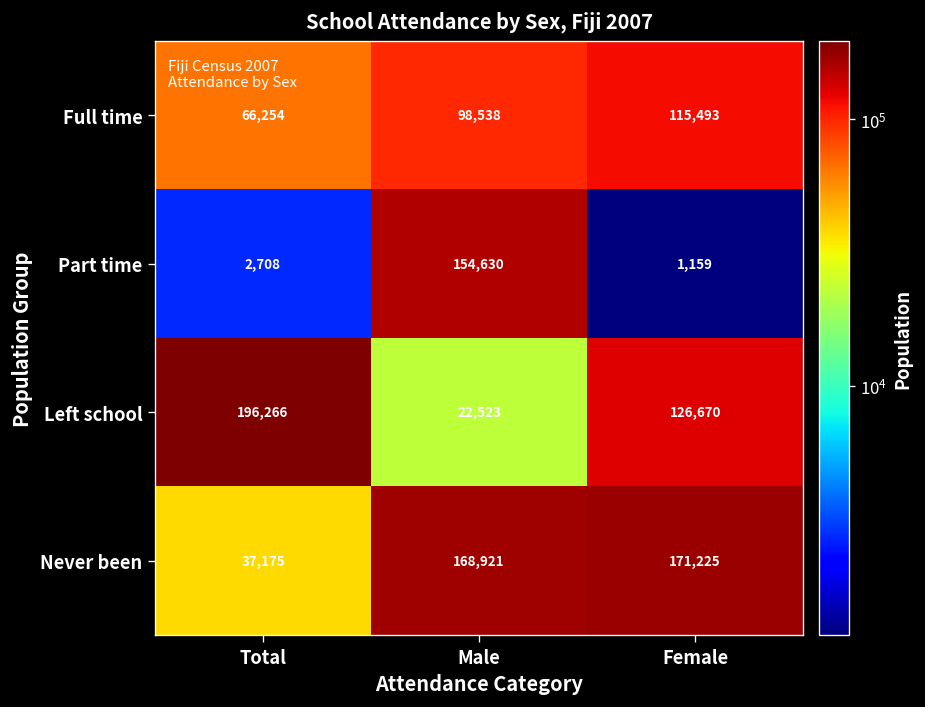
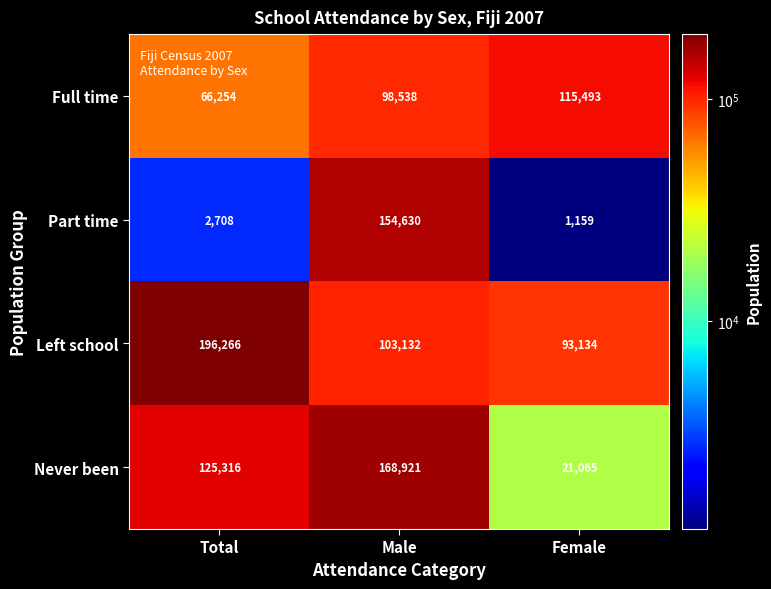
  {
    "Full time": {
      "Male": "98,538",
      "Female": "115,493"
    },
    "Part time": {
      "Total": "2,708",
      "Male": "154,630",
      "Female": "1,159"
    },
    "Left school": {
      "Total": "196,266",
-     "Male": "22,523",
-     "Female": "126,670"
+     "Male": "103,132",
+     "Female": "93,134"
    },
    "Never been": {
-     "Total": "37,175",
+     "Total": "125,316",
      "Male": "168,921",
-     "Female": "171,225"
+     "Female": "21,065"
    }
  }
